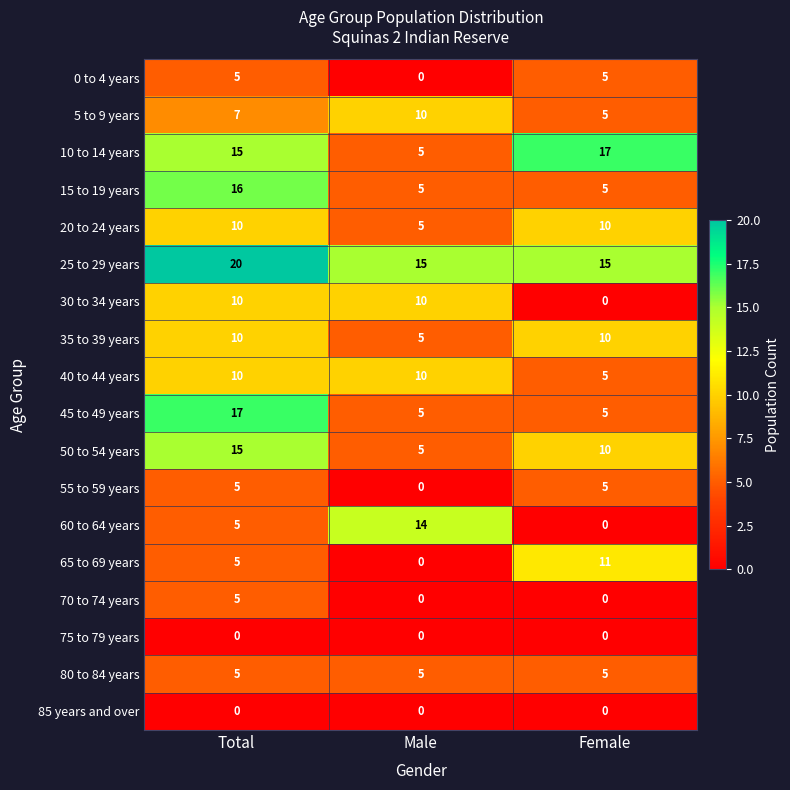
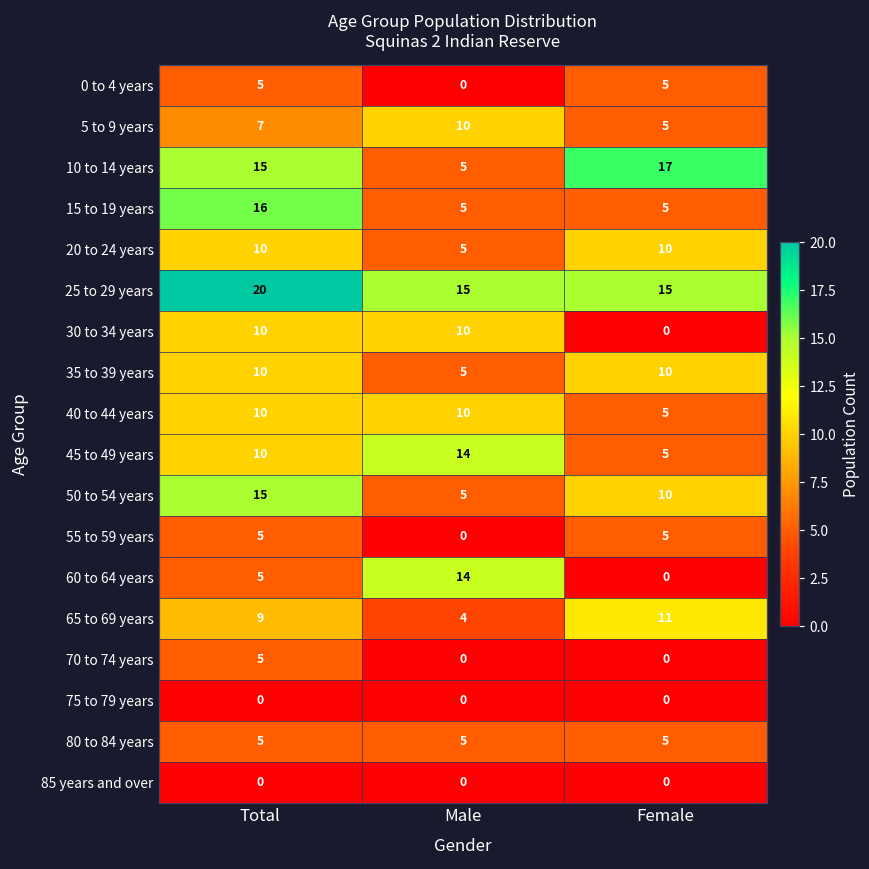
  {
    "0 to 4 years": {
      "Total": 5,
      "Male": 0,
      "Female": 5
    },
    "5 to 9 years": {
      "Total": 7,
      "Male": 10,
      "Female": 5
    },
    "10 to 14 years": {
      "Total": 15,
      "Male": 5,
      "Female": 17
    },
    "15 to 19 years": {
      "Total": 16,
      "Male": 5,
      "Female": 5
    },
    "20 to 24 years": {
      "Total": 10,
      "Male": 5,
      "Female": 10
    },
    "25 to 29 years": {
      "Total": 20,
      "Male": 15,
      "Female": 15
    },
    "30 to 34 years": {
      "Total": 10,
      "Male": 10,
      "Female": 0
    },
    "35 to 39 years": {
      "Total": 10,
      "Male": 5,
      "Female": 10
    },
    "40 to 44 years": {
      "Total": 10,
      "Male": 10,
      "Female": 5
    },
    "45 to 49 years": {
-     "Total": 17,
-     "Male": 5,
+     "Total": 10,
+     "Male": 14,
      "Female": 5
    },
    "50 to 54 years": {
      "Total": 15,
      "Male": 5,
      "Female": 10
    },
    "55 to 59 years": {
      "Total": 5,
      "Male": 0,
      "Female": 5
    },
    "60 to 64 years": {
      "Total": 5,
      "Male": 14,
      "Female": 0
    },
    "65 to 69 years": {
-     "Total": 5,
-     "Male": 0,
+     "Total": 9,
+     "Male": 4,
      "Female": 11
    },
    "70 to 74 years": {
      "Total": 5,
      "Male": 0,
      "Female": 0
    },
    "75 to 79 years": {
      "Total": 0,
      "Male": 0,
      "Female": 0
    },
    "80 to 84 years": {
      "Total": 5,
      "Male": 5,
      "Female": 5
    },
    "85 years and over": {
      "Total": 0,
      "Male": 0,
      "Female": 0
    }
  }
